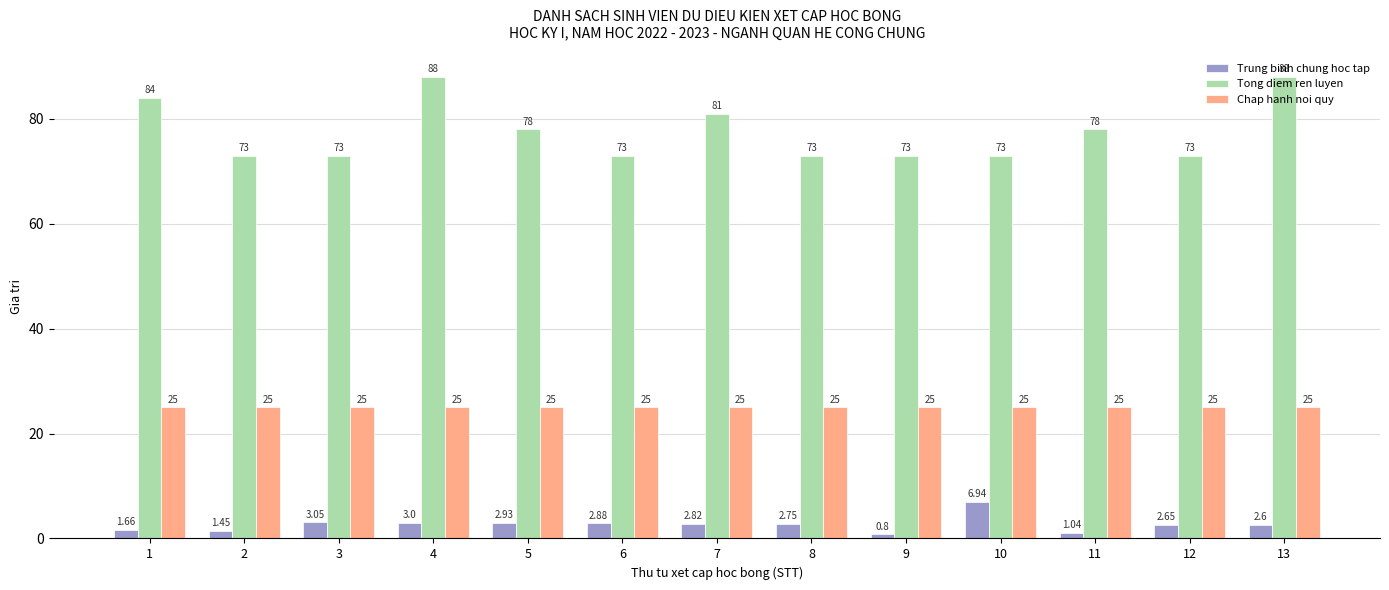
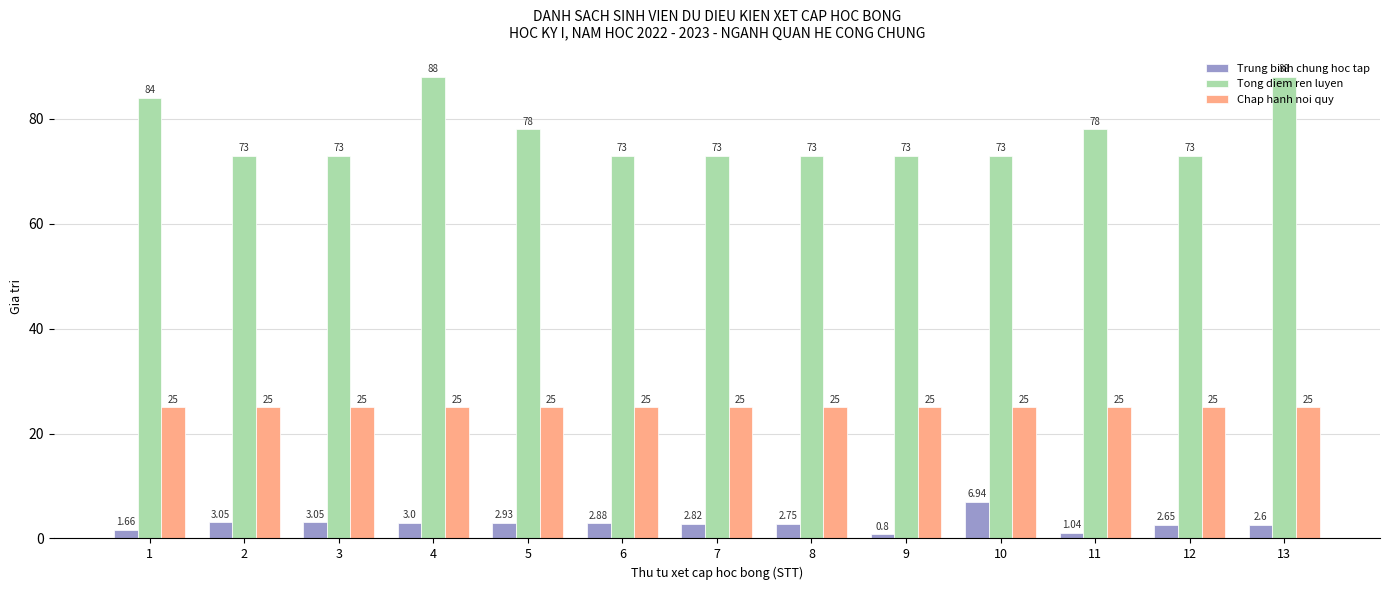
  {
    "Trung binh chung hoc tap": {
      "1": 1.66,
-     "2": 1.45,
+     "2": 3.05,
      "3": 3.05,
      "4": 3.0,
      "5": 2.93,
      "6": 2.88,
      "7": 2.82,
      "8": 2.75,
      "9": 0.8,
      "10": 6.94,
      "11": 1.04,
      "12": 2.65,
      "13": 2.6
    },
    "Tong diem ren luyen": {
      "1": 84,
      "2": 73,
      "3": 73,
      "4": 88,
      "5": 78,
      "6": 73,
-     "7": 81,
+     "7": 73,
      "8": 73,
      "9": 73,
      "10": 73,
      "11": 78,
      "12": 73,
      "13": 88
    },
    "Chap hanh noi quy": {
      "1": 25,
      "2": 25,
      "3": 25,
      "4": 25,
      "5": 25,
      "6": 25,
      "7": 25,
      "8": 25,
      "9": 25,
      "10": 25,
      "11": 25,
      "12": 25,
      "13": 25
    }
  }
